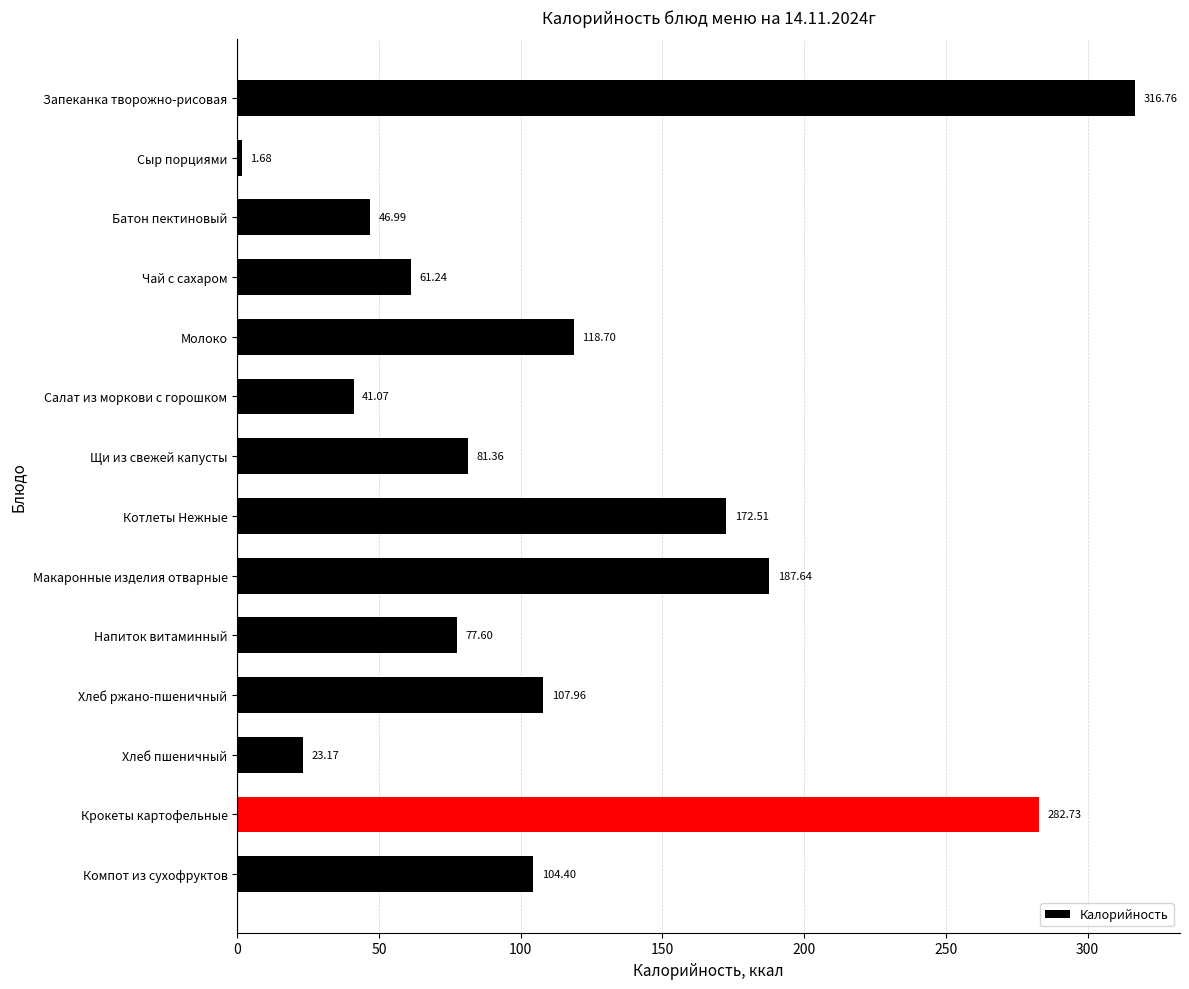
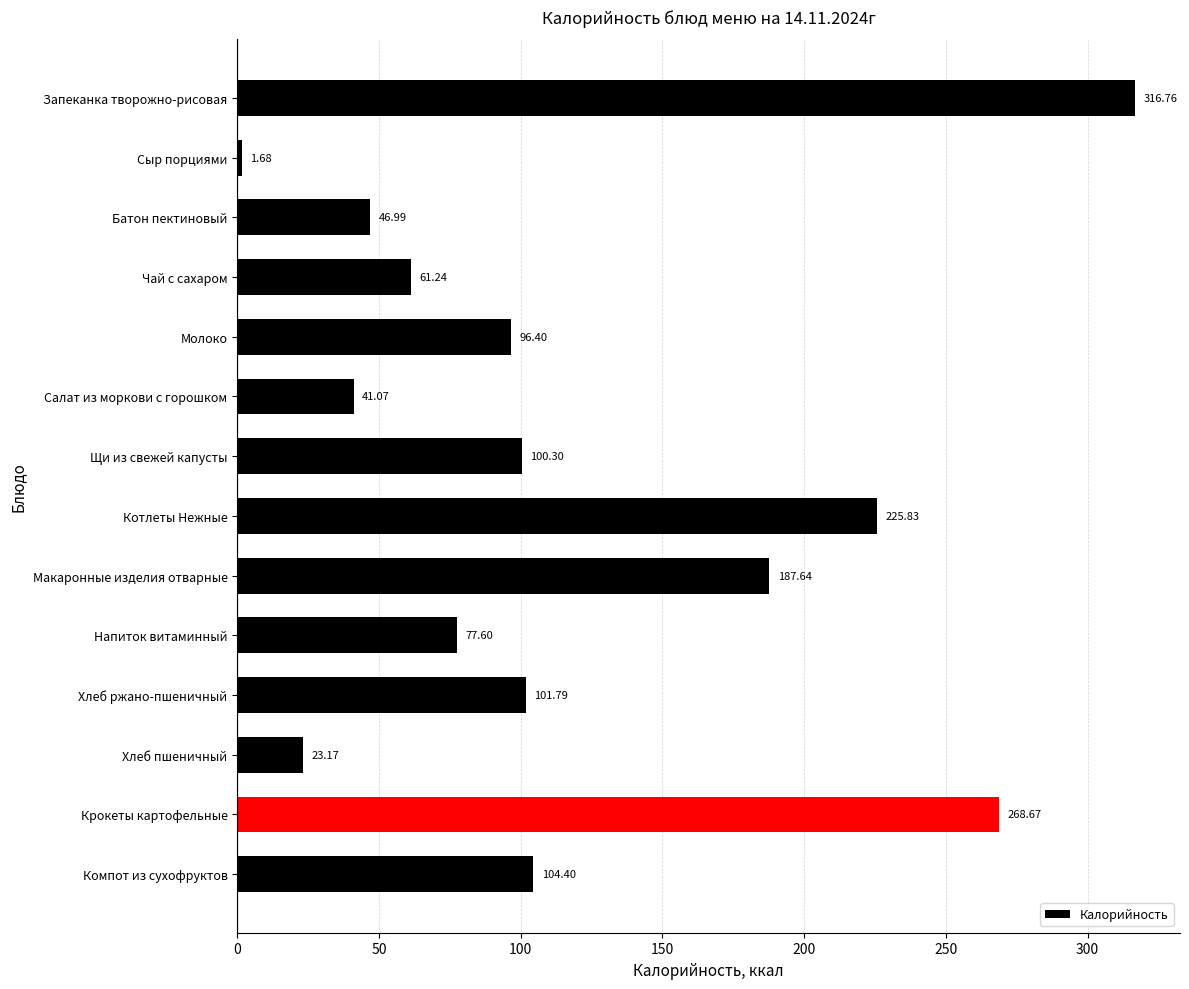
  {
    "Запеканка творожно-рисовая": 316.76,
    "Сыр порциями": 1.68,
    "Батон пектиновый": 46.99,
    "Чай с сахаром": 61.24,
-   "Молоко": 118.70,
+   "Молоко": 96.40,
    "Салат из моркови с горошком": 41.07,
-   "Щи из свежей капусты": 81.36,
-   "Котлеты Нежные": 172.51,
+   "Щи из свежей капусты": 100.30,
+   "Котлеты Нежные": 225.83,
    "Макаронные изделия отварные": 187.64,
    "Напиток витаминный": 77.60,
-   "Хлеб ржано-пшеничный": 107.96,
+   "Хлеб ржано-пшеничный": 101.79,
    "Хлеб пшеничный": 23.17,
-   "Крокеты картофельные": 282.73,
+   "Крокеты картофельные": 268.67,
    "Компот из сухофруктов": 104.40
  }
